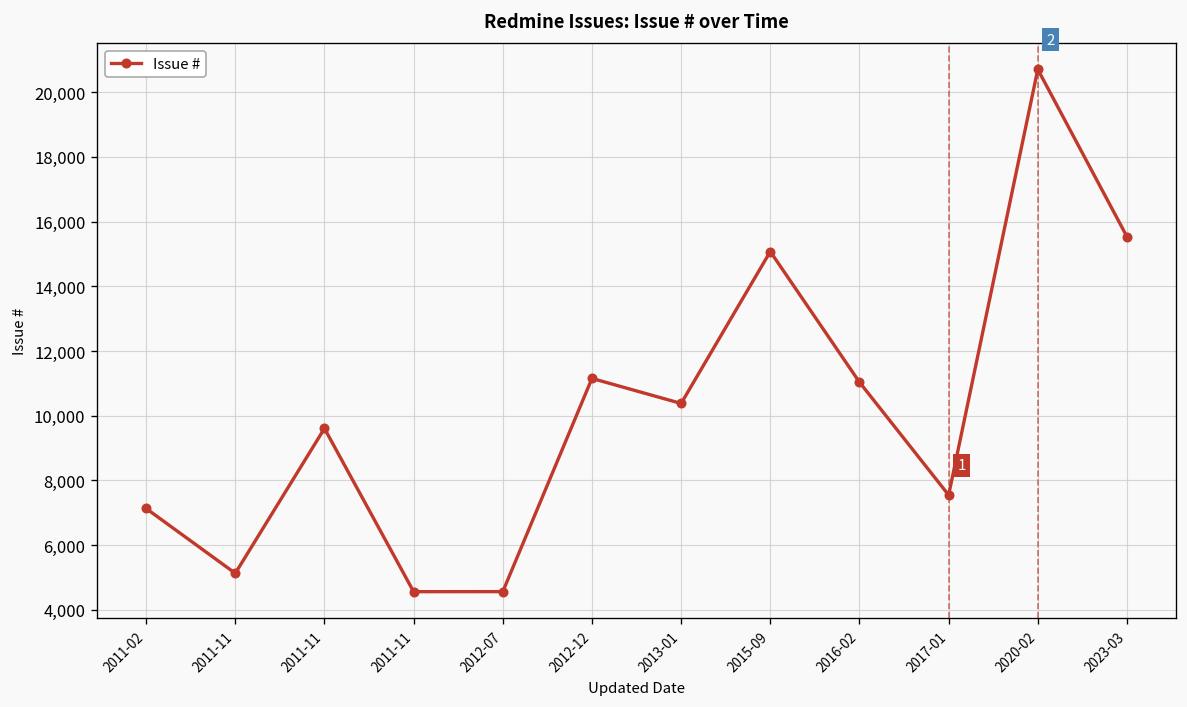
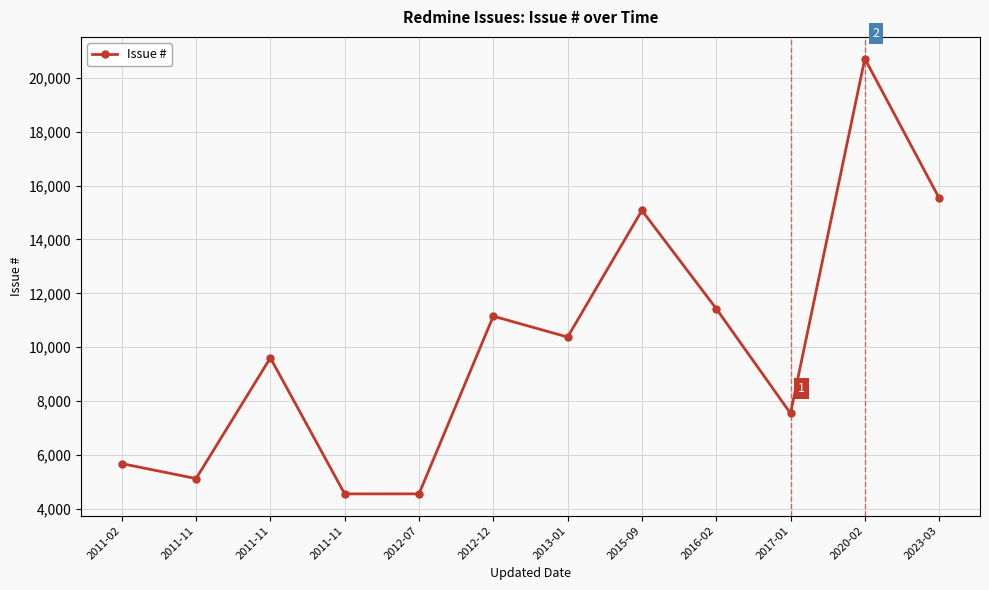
  {
-   "2011-02": "7,100",
+   "2011-02": "5,700",
    "2012-07": "4,600",
    "2012-12": "11,200",
    "2013-01": "10,400",
    "2015-09": "15,100",
-   "2016-02": "11,000",
+   "2016-02": "11,400",
    "2023-03": "15,500"
  }
